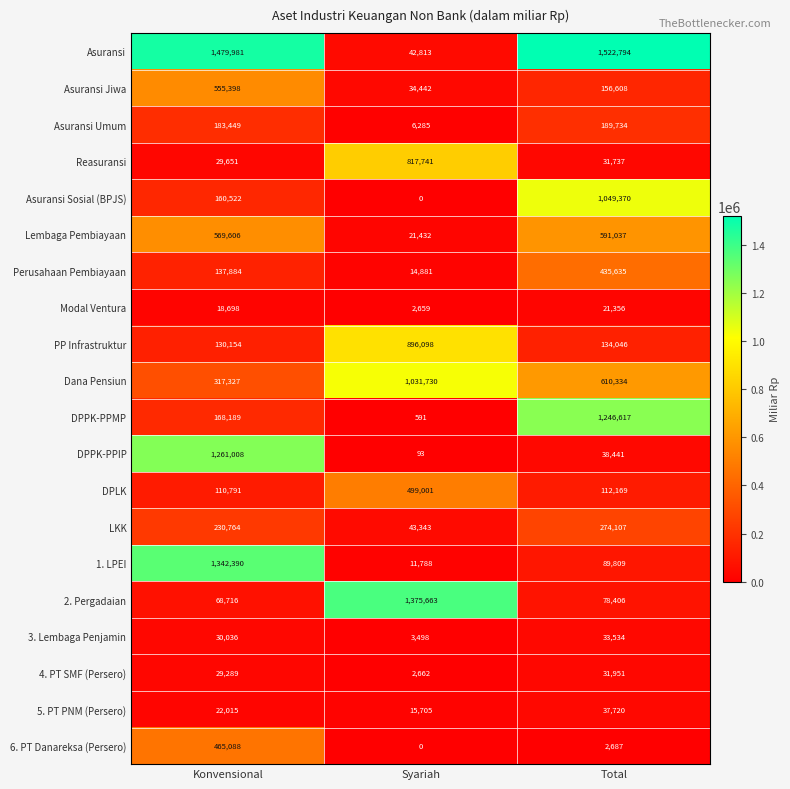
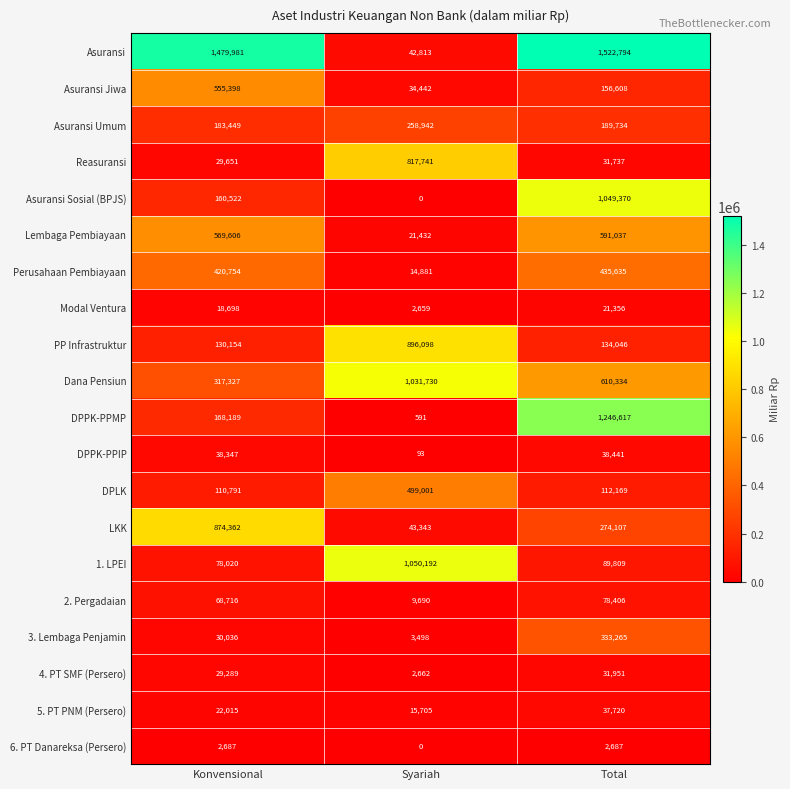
  {
    "Asuransi": {
      "Konvensional": "1,479,981",
      "Syariah": "42,813",
      "Total": "1,522,794"
    },
    "Asuransi Jiwa": {
      "Konvensional": "555,398",
      "Syariah": "34,442",
      "Total": "156,608"
    },
    "Asuransi Umum": {
      "Konvensional": "183,449",
-     "Syariah": "6,285",
+     "Syariah": "258,942",
      "Total": "189,734"
    },
    "Reasuransi": {
      "Konvensional": "29,651",
      "Syariah": "817,741",
      "Total": "31,737"
    },
    "Asuransi Sosial (BPJS)": {
      "Konvensional": "160,522",
      "Syariah": "0",
      "Total": "1,049,370"
    },
    "Lembaga Pembiayaan": {
      "Konvensional": "569,606",
      "Syariah": "21,432",
      "Total": "591,037"
    },
    "Perusahaan Pembiayaan": {
-     "Konvensional": "137,884",
+     "Konvensional": "420,754",
      "Syariah": "14,881",
      "Total": "435,635"
    },
    "Modal Ventura": {
      "Konvensional": "18,698",
      "Syariah": "2,659",
      "Total": "21,356"
    },
    "PP Infrastruktur": {
      "Konvensional": "130,154",
      "Syariah": "896,098",
      "Total": "134,046"
    },
    "Dana Pensiun": {
      "Konvensional": "317,327",
      "Syariah": "1,031,730",
      "Total": "610,334"
    },
    "DPPK-PPMP": {
      "Konvensional": "168,189",
      "Syariah": "591",
      "Total": "1,246,617"
    },
    "DPPK-PPIP": {
-     "Konvensional": "1,261,008",
+     "Konvensional": "38,347",
      "Syariah": "93",
      "Total": "38,441"
    },
    "DPLK": {
      "Konvensional": "110,791",
      "Syariah": "499,001",
      "Total": "112,169"
    },
    "LKK": {
-     "Konvensional": "230,764",
+     "Konvensional": "874,362",
      "Syariah": "43,343",
      "Total": "274,107"
    },
    "1. LPEI": {
-     "Konvensional": "1,342,390",
-     "Syariah": "11,788",
+     "Konvensional": "78,020",
+     "Syariah": "1,050,192",
      "Total": "89,809"
    },
    "2. Pergadaian": {
      "Konvensional": "68,716",
-     "Syariah": "1,375,663",
+     "Syariah": "9,690",
      "Total": "78,406"
    },
    "3. Lembaga Penjamin": {
      "Konvensional": "30,036",
      "Syariah": "3,498",
-     "Total": "33,534"
+     "Total": "333,265"
    },
    "4. PT SMF (Persero)": {
      "Konvensional": "29,289",
      "Syariah": "2,662",
      "Total": "31,951"
    },
    "5. PT PNM (Persero)": {
      "Konvensional": "22,015",
      "Syariah": "15,705",
      "Total": "37,720"
    },
    "6. PT Danareksa (Persero)": {
-     "Konvensional": "465,088",
+     "Konvensional": "2,687",
      "Syariah": "0",
      "Total": "2,687"
    }
  }
